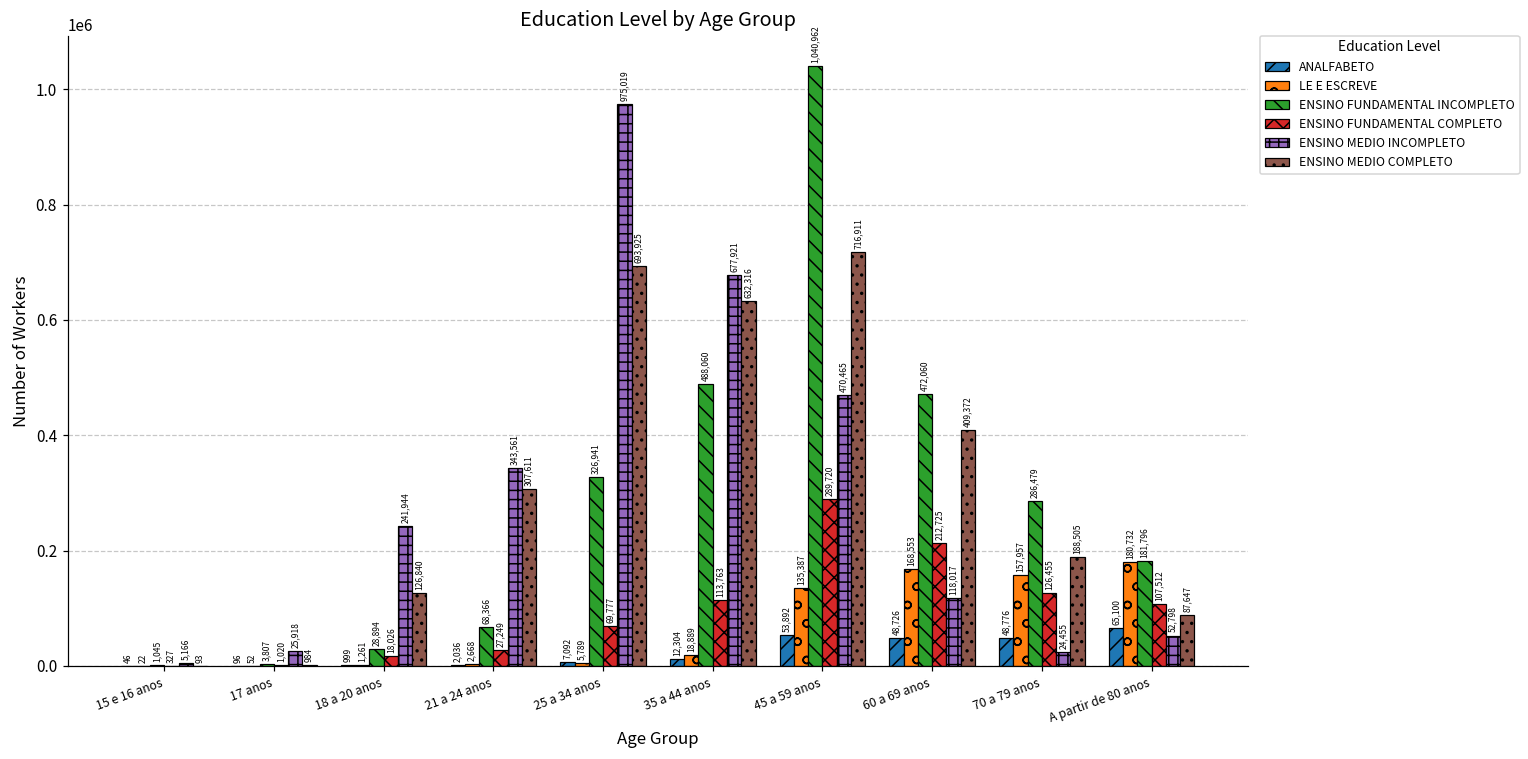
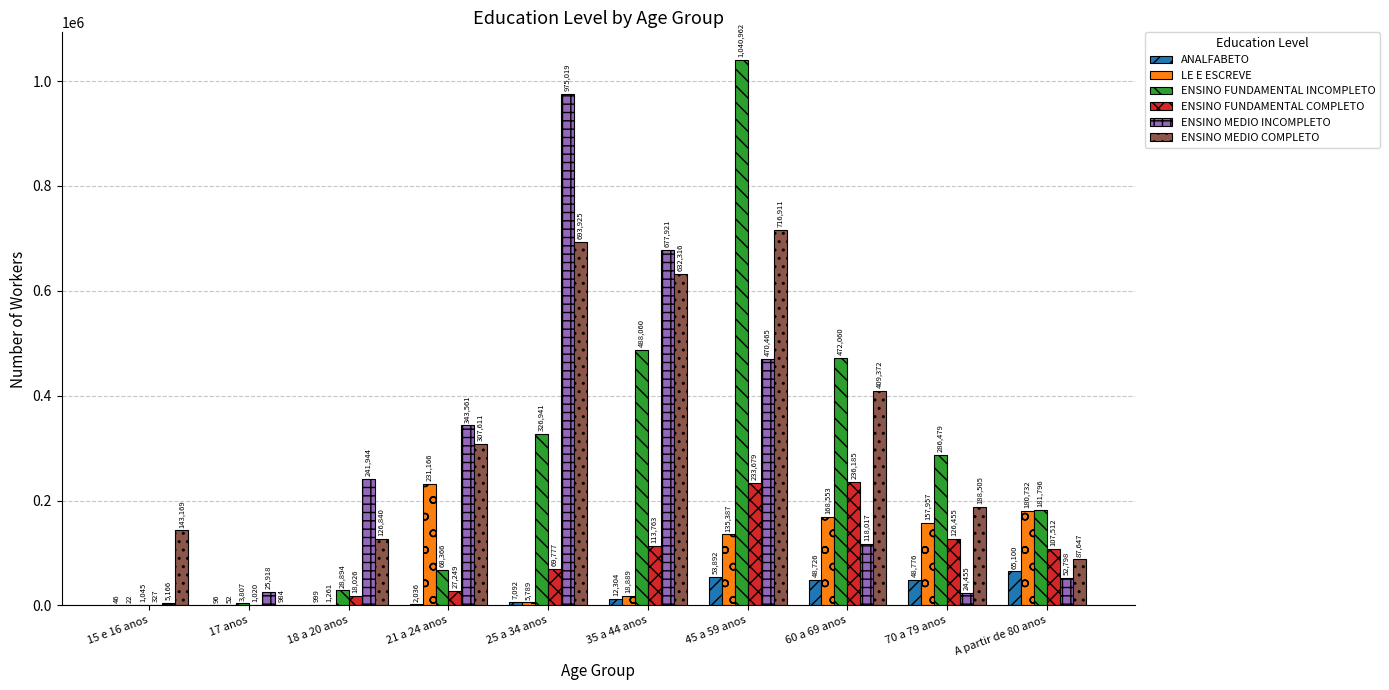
  {
    "ANALFABETO": {
      "15 e 16 anos": "46",
      "17 anos": "96",
      "18 a 20 anos": "999",
      "21 a 24 anos": "2,036",
      "25 a 34 anos": "7,092",
      "35 a 44 anos": "12,304",
      "45 a 59 anos": "53,892",
      "60 a 69 anos": "48,726",
      "70 a 79 anos": "48,776",
      "A partir de 80 anos": "65,100"
    },
    "LE E ESCREVE": {
      "15 e 16 anos": "22",
      "17 anos": "52",
      "18 a 20 anos": "1,261",
-     "21 a 24 anos": "2,668",
+     "21 a 24 anos": "231,166",
      "25 a 34 anos": "5,789",
      "35 a 44 anos": "18,889",
      "45 a 59 anos": "135,387",
      "60 a 69 anos": "168,553",
      "70 a 79 anos": "157,957",
      "A partir de 80 anos": "180,732"
    },
    "ENSINO FUNDAMENTAL INCOMPLETO": {
      "15 e 16 anos": "1,045",
      "17 anos": "3,807",
      "18 a 20 anos": "28,894",
      "21 a 24 anos": "68,366",
      "25 a 34 anos": "326,941",
      "35 a 44 anos": "488,060",
      "45 a 59 anos": "1,040,962",
      "60 a 69 anos": "472,060",
      "70 a 79 anos": "286,479",
      "A partir de 80 anos": "181,796"
    },
    "ENSINO FUNDAMENTAL COMPLETO": {
      "15 e 16 anos": "327",
      "17 anos": "1,020",
      "18 a 20 anos": "18,026",
      "21 a 24 anos": "27,249",
      "25 a 34 anos": "69,777",
      "35 a 44 anos": "113,763",
-     "45 a 59 anos": "289,720",
-     "60 a 69 anos": "212,725",
+     "45 a 59 anos": "233,679",
+     "60 a 69 anos": "236,185",
      "70 a 79 anos": "126,455",
      "A partir de 80 anos": "107,512"
    },
    "ENSINO MEDIO INCOMPLETO": {
      "15 e 16 anos": "5,166",
      "17 anos": "25,918",
      "18 a 20 anos": "241,944",
      "21 a 24 anos": "343,561",
      "25 a 34 anos": "975,019",
      "35 a 44 anos": "677,921",
      "45 a 59 anos": "470,465",
      "60 a 69 anos": "118,017",
      "70 a 79 anos": "24,455",
      "A partir de 80 anos": "52,798"
    },
    "ENSINO MEDIO COMPLETO": {
-     "15 e 16 anos": "93",
+     "15 e 16 anos": "143,169",
      "17 anos": "984",
      "18 a 20 anos": "126,840",
      "21 a 24 anos": "307,611",
      "25 a 34 anos": "693,925",
      "35 a 44 anos": "632,316",
      "45 a 59 anos": "716,911",
      "60 a 69 anos": "409,372",
      "70 a 79 anos": "188,505",
      "A partir de 80 anos": "87,647"
    }
  }
